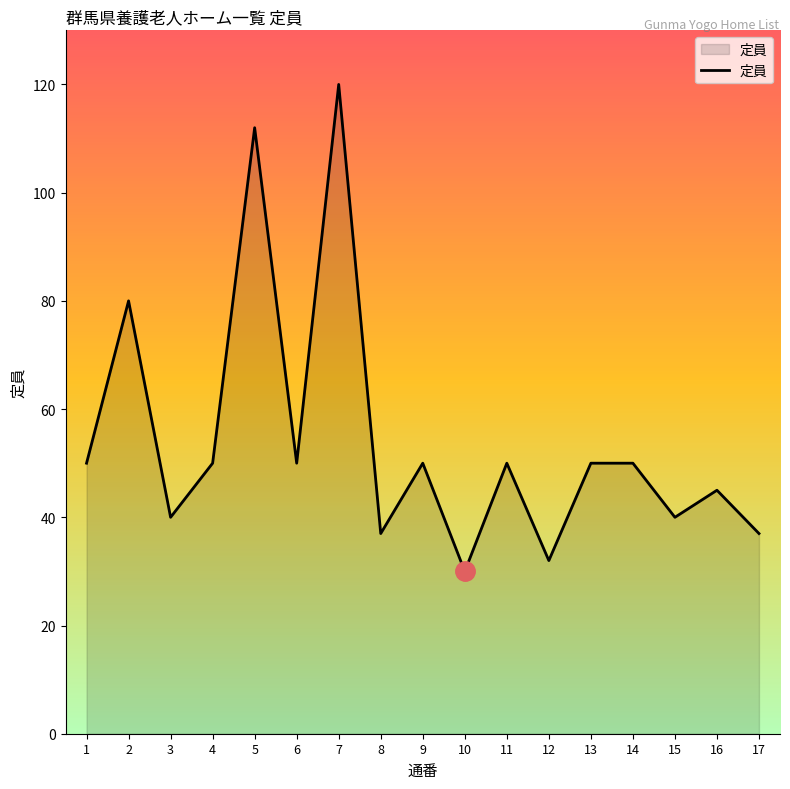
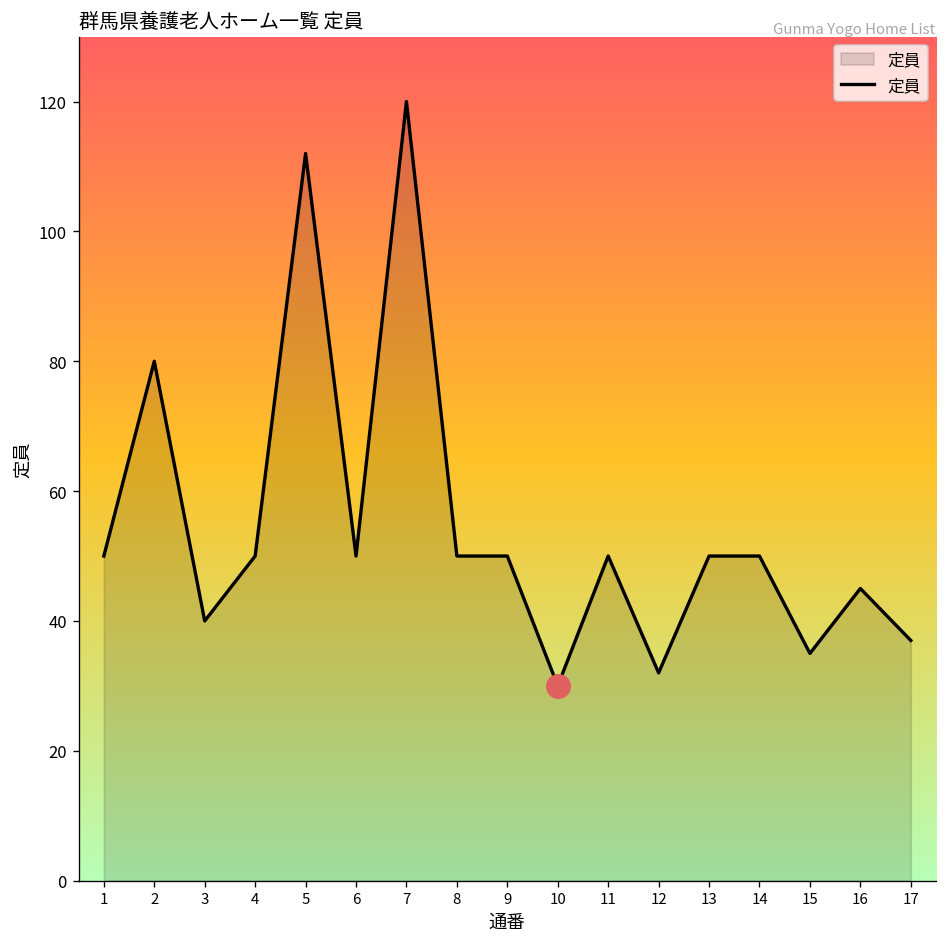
  {
    "定員": {
      "1": 50,
      "2": 80,
      "3": 40,
      "4": 50,
      "5": 112,
      "6": 50,
      "7": 120,
-     "8": 37,
+     "8": 50,
      "9": 50,
      "11": 50,
      "12": 32,
      "13": 50,
      "14": 50,
-     "15": 40,
+     "15": 35,
      "16": 45,
      "17": 37
    }
  }
